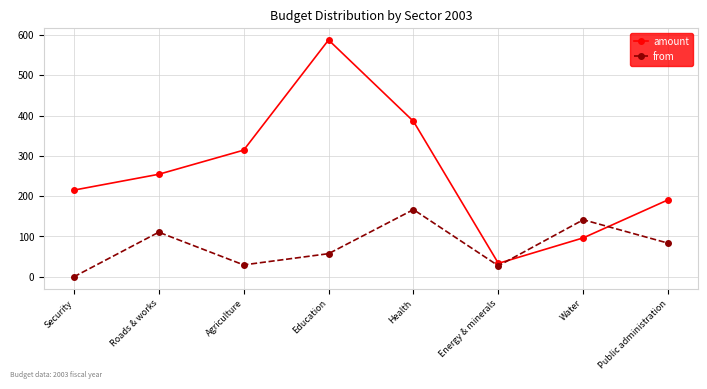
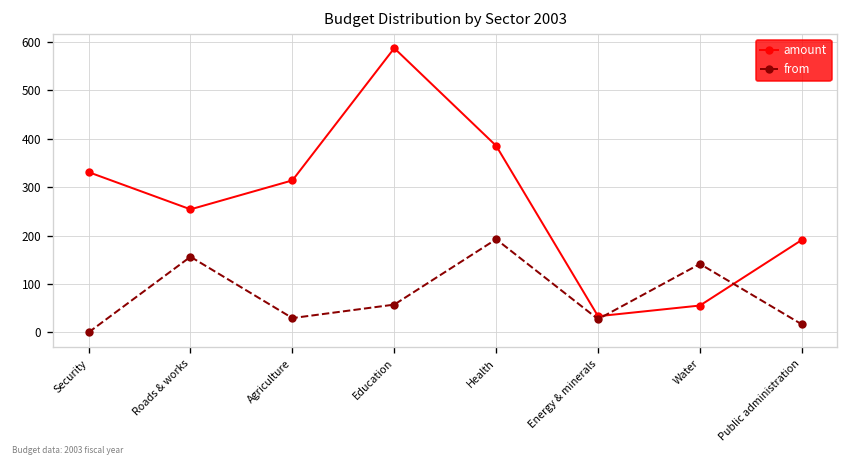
  {
    "amount": {
-     "Security": 210,
+     "Security": 330,
      "Roads & works": 250,
      "Agriculture": 310,
      "Education": 590,
      "Health": 390,
-     "Water": 100,
+     "Water": 60,
      "Public administration": 190
    },
    "from": {
      "Security": 0,
-     "Roads & works": 110,
+     "Roads & works": 160,
      "Agriculture": 30,
      "Education": 60,
-     "Health": 170,
+     "Health": 190,
      "Water": 140,
-     "Public administration": 80
+     "Public administration": 20
    }
  }
